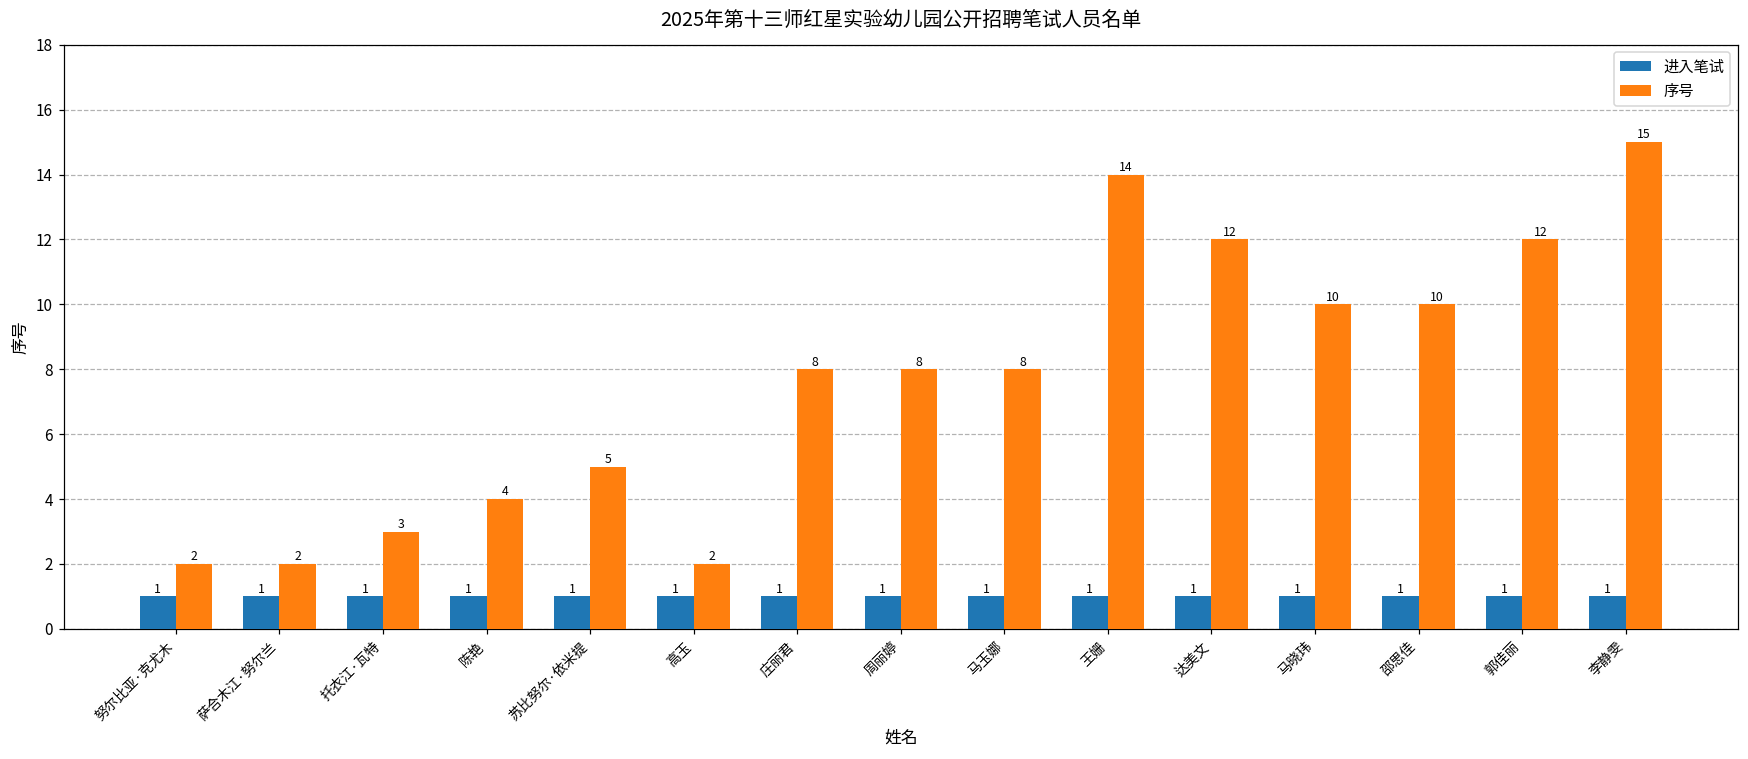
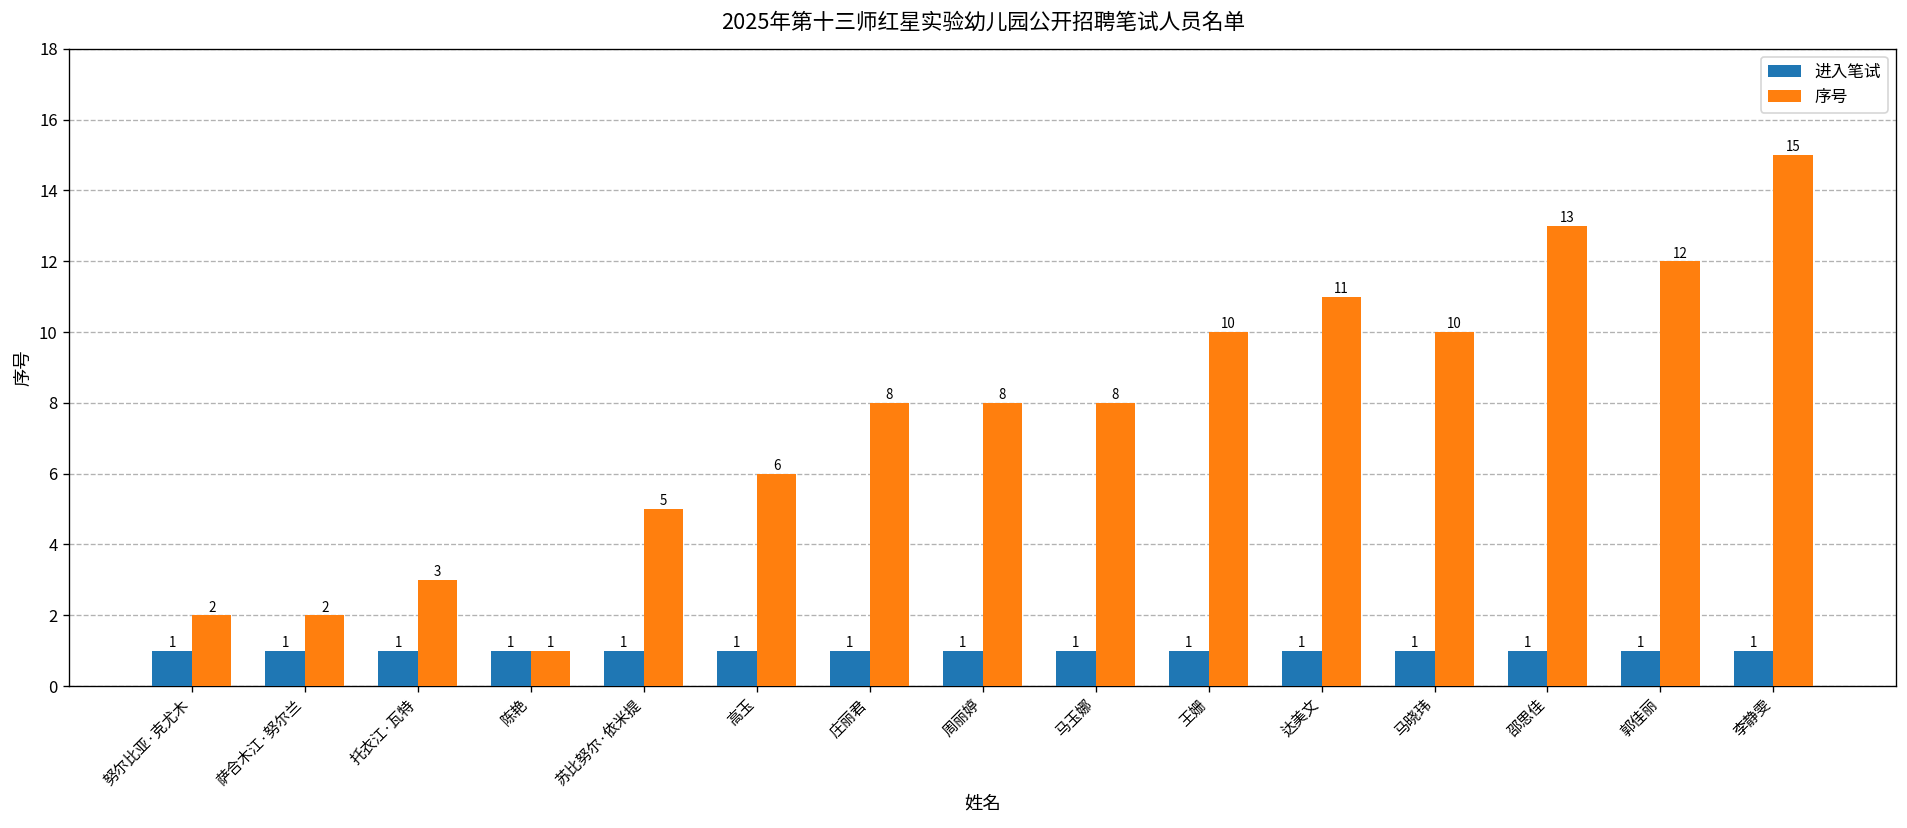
  {
    "进入笔试": {
      "努尔比亚·克尤木": 1,
      "萨合木江·努尔兰": 1,
      "托衣江·瓦特": 1,
      "陈艳": 1,
      "苏比努尔·依米提": 1,
      "高玉": 1,
      "庄丽君": 1,
      "周丽婷": 1,
      "马玉娜": 1,
      "王姗": 1,
      "达美文": 1,
      "马晓玮": 1,
      "邵思佳": 1,
      "郭佳丽": 1,
      "李静雯": 1
    },
    "序号": {
      "努尔比亚·克尤木": 2,
      "萨合木江·努尔兰": 2,
      "托衣江·瓦特": 3,
-     "陈艳": 4,
+     "陈艳": 1,
      "苏比努尔·依米提": 5,
-     "高玉": 2,
+     "高玉": 6,
      "庄丽君": 8,
      "周丽婷": 8,
      "马玉娜": 8,
-     "王姗": 14,
-     "达美文": 12,
+     "王姗": 10,
+     "达美文": 11,
      "马晓玮": 10,
-     "邵思佳": 10,
+     "邵思佳": 13,
      "郭佳丽": 12,
      "李静雯": 15
    }
  }
